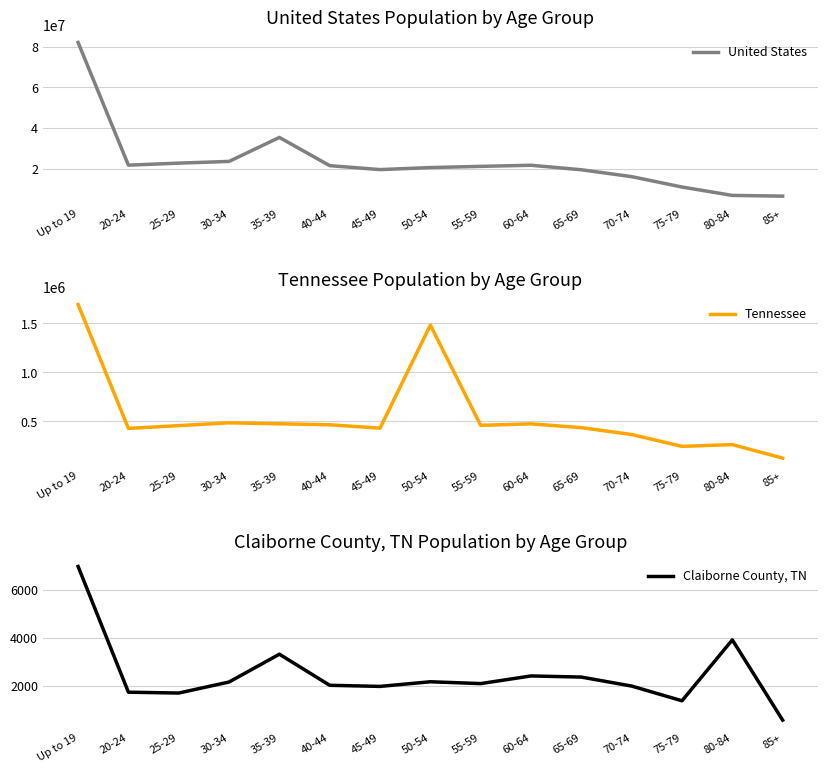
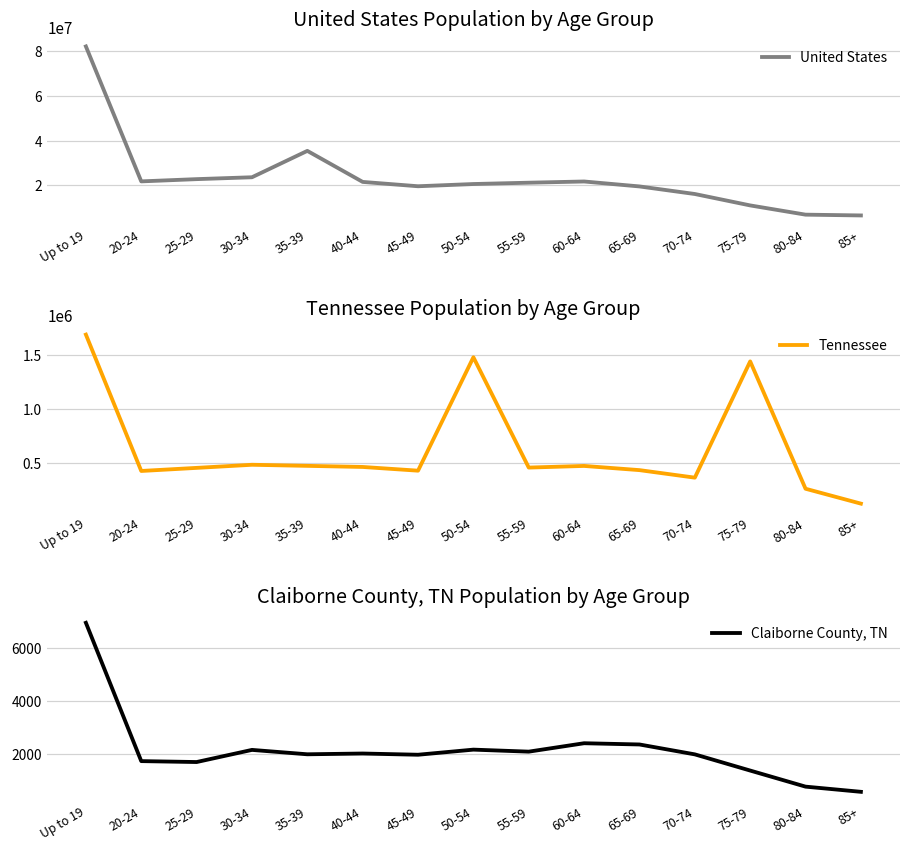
  {
    "United States Population by Age Group": {
      "Up to 19": 82000000,
      "20-24": 22000000,
      "25-29": 23000000,
      "30-34": 24000000,
      "35-39": 35000000,
      "40-44": 22000000,
      "45-49": 20000000,
      "50-54": 21000000,
      "55-59": 21000000,
      "60-64": 22000000,
      "65-69": 20000000,
      "70-74": 16000000,
      "75-79": 11000000,
      "80-84": 7000000,
      "85+": 7000000
    },
    "Tennessee Population by Age Group": {
      "Up to 19": 1700000,
      "20-24": 400000,
      "25-29": 500000,
      "30-34": 500000,
      "35-39": 500000,
      "40-44": 500000,
      "45-49": 400000,
      "50-54": 1500000,
      "55-59": 500000,
      "60-64": 500000,
      "65-69": 400000,
      "70-74": 400000,
-     "75-79": 200000,
+     "75-79": 1400000,
      "80-84": 300000,
      "85+": 100000
    },
    "Claiborne County, TN Population by Age Group": {
      "Up to 19": 7000,
      "20-24": 1700,
      "25-29": 1700,
      "30-34": 2200,
-     "35-39": 3300,
+     "35-39": 2000,
      "40-44": 2000,
      "45-49": 2000,
      "50-54": 2200,
      "55-59": 2100,
      "60-64": 2400,
      "65-69": 2400,
      "70-74": 2000,
      "75-79": 1400,
-     "80-84": 3900,
+     "80-84": 800,
      "85+": 600
    }
  }
